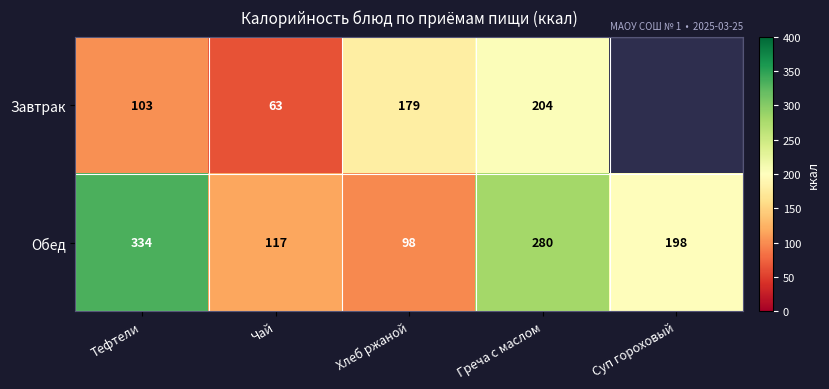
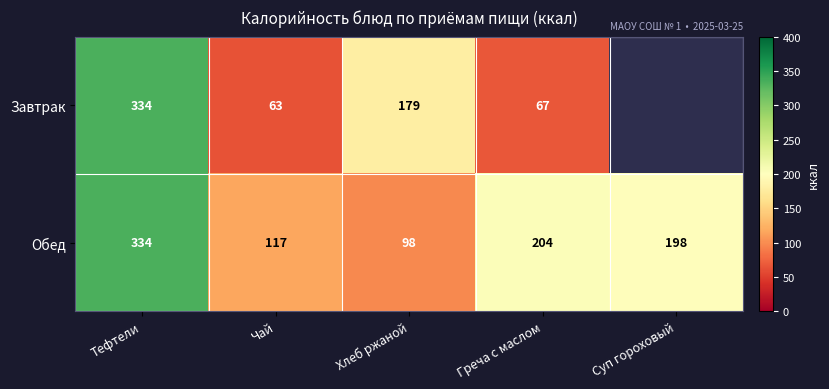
  {
    "Завтрак": {
-     "Тефтели": 103,
+     "Тефтели": 334,
      "Чай": 63,
      "Хлеб ржаной": 179,
-     "Греча с маслом": 204
+     "Греча с маслом": 67
    },
    "Обед": {
      "Тефтели": 334,
      "Чай": 117,
      "Хлеб ржаной": 98,
-     "Греча с маслом": 280,
+     "Греча с маслом": 204,
      "Суп гороховый": 198
    }
  }
